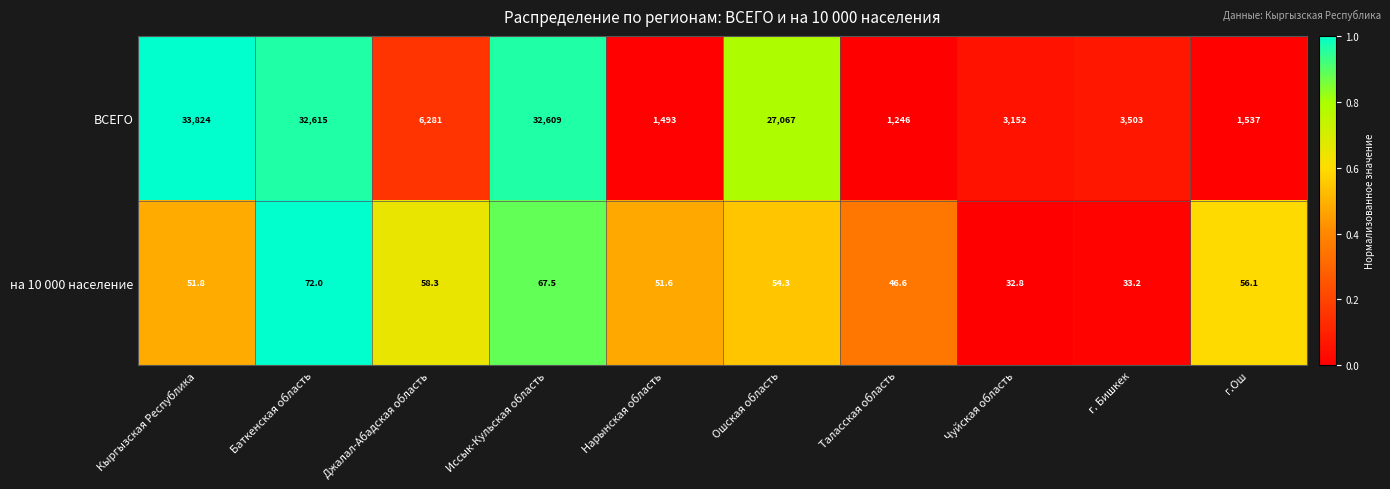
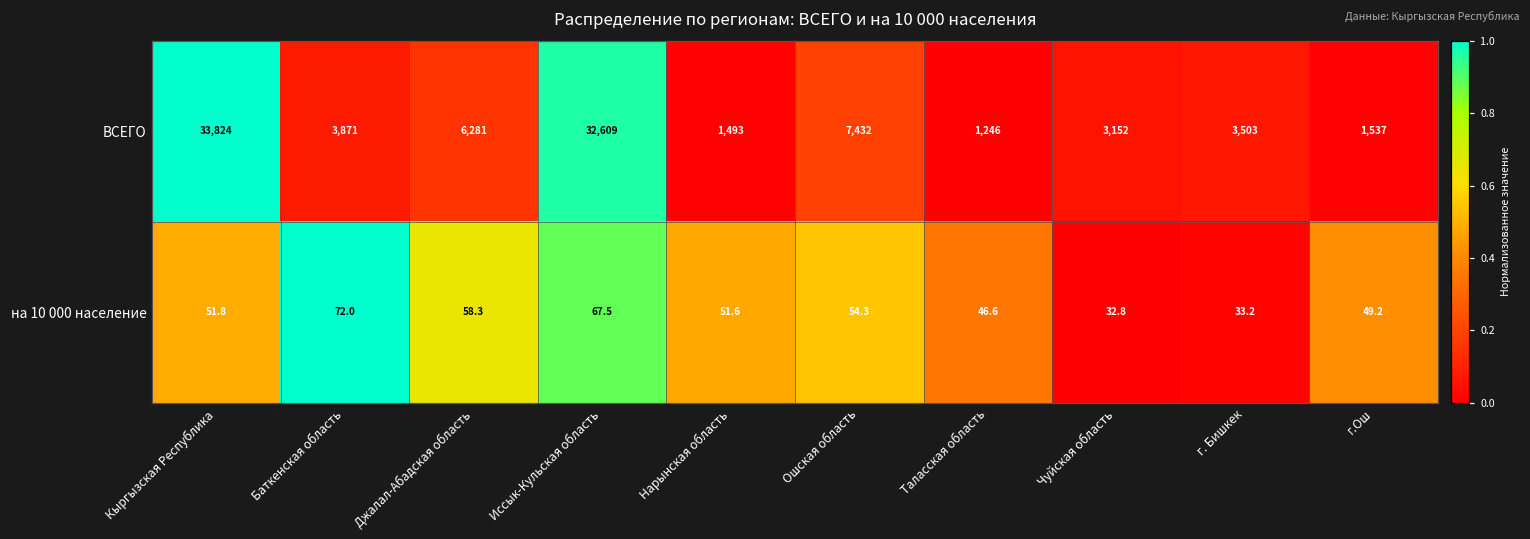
  {
    "ВСЕГО": {
      "Кыргызская Республика": "33,824",
-     "Баткенская область": "32,615",
+     "Баткенская область": "3,871",
      "Джалал-Абадская область": "6,281",
      "Иссык-Кульская область": "32,609",
      "Нарынская область": "1,493",
-     "Ошская область": "27,067",
+     "Ошская область": "7,432",
      "Таласская область": "1,246",
      "Чуйская область": "3,152",
      "г. Бишкек": "3,503",
      "г.Ош": "1,537"
    },
    "на 10 000 население": {
      "Кыргызская Республика": "51.8",
      "Баткенская область": "72.0",
      "Джалал-Абадская область": "58.3",
      "Иссык-Кульская область": "67.5",
      "Нарынская область": "51.6",
      "Ошская область": "54.3",
      "Таласская область": "46.6",
      "Чуйская область": "32.8",
      "г. Бишкек": "33.2",
-     "г.Ош": "56.1"
+     "г.Ош": "49.2"
    }
  }
